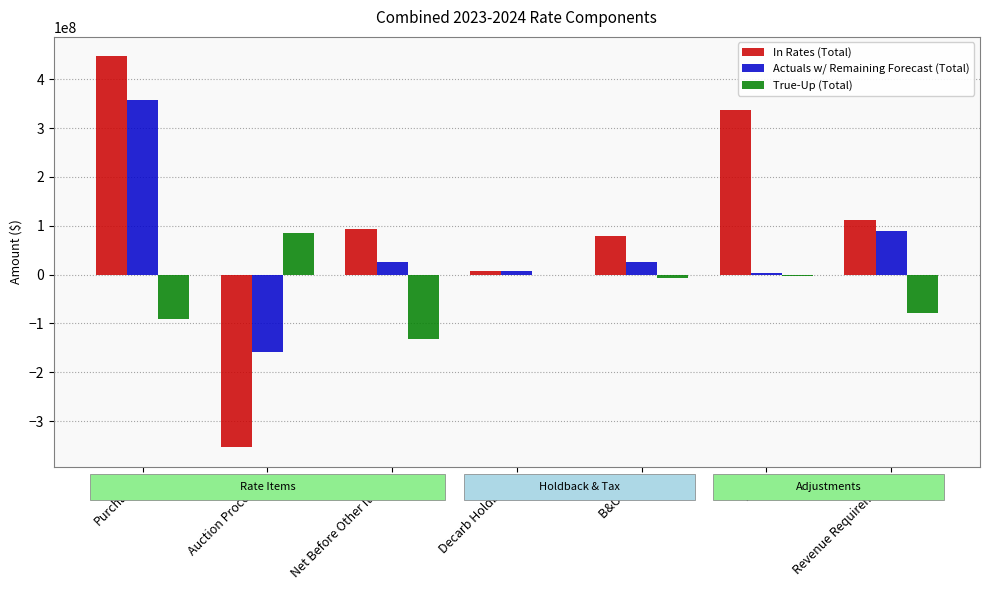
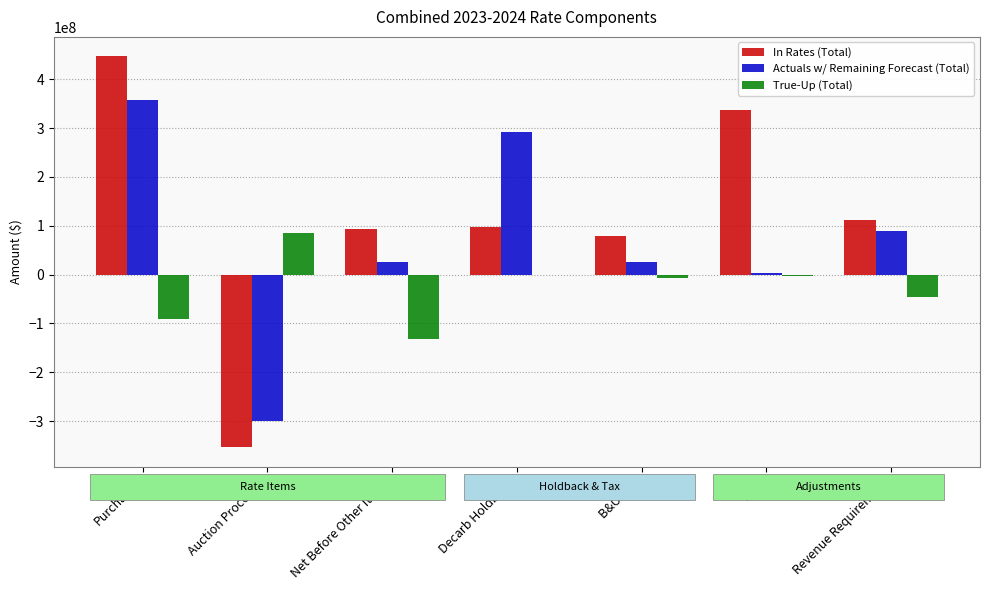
  {
    "In Rates (Total)": {
      "Purchases": 450000000,
      "Auction Proceeds": -350000000,
      "Net Before Other Items": 90000000,
-     "Decarb Holdback": 10000000,
+     "Decarb Holdback": 100000000,
      "B&O Tax": 80000000,
      "RSIs": 340000000,
      "Revenue Requirement": 110000000
    },
    "Actuals w/ Remaining Forecast (Total)": {
      "Purchases": 360000000,
-     "Auction Proceeds": -160000000,
+     "Auction Proceeds": -300000000,
      "Net Before Other Items": 30000000,
-     "Decarb Holdback": 10000000,
+     "Decarb Holdback": 290000000,
      "B&O Tax": 30000000,
      "Revenue Requirement": 90000000
    },
    "True-Up (Total)": {
      "Purchases": -90000000,
      "Auction Proceeds": 90000000,
      "Net Before Other Items": -130000000,
      "Decarb Holdback": 0,
      "B&O Tax": -10000000,
-     "Revenue Requirement": -80000000
+     "Revenue Requirement": -50000000
    }
  }
